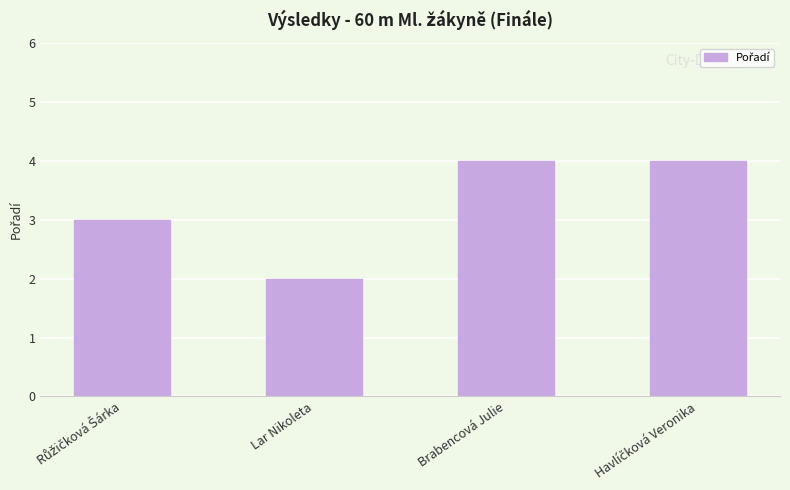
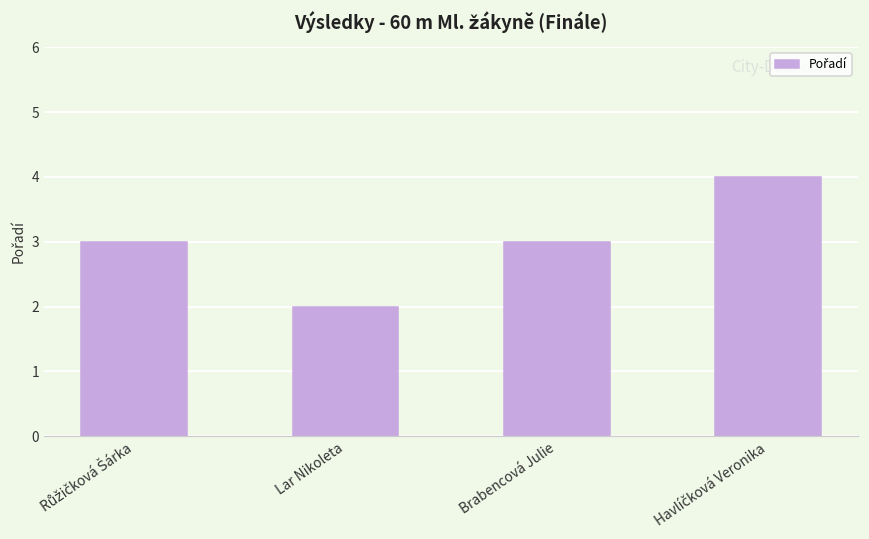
  {
    "Růžičková Šárka": 3,
    "Lar Nikoleta": 2,
-   "Brabencová Julie": 4,
+   "Brabencová Julie": 3,
    "Havlíčková Veronika": 4
  }
